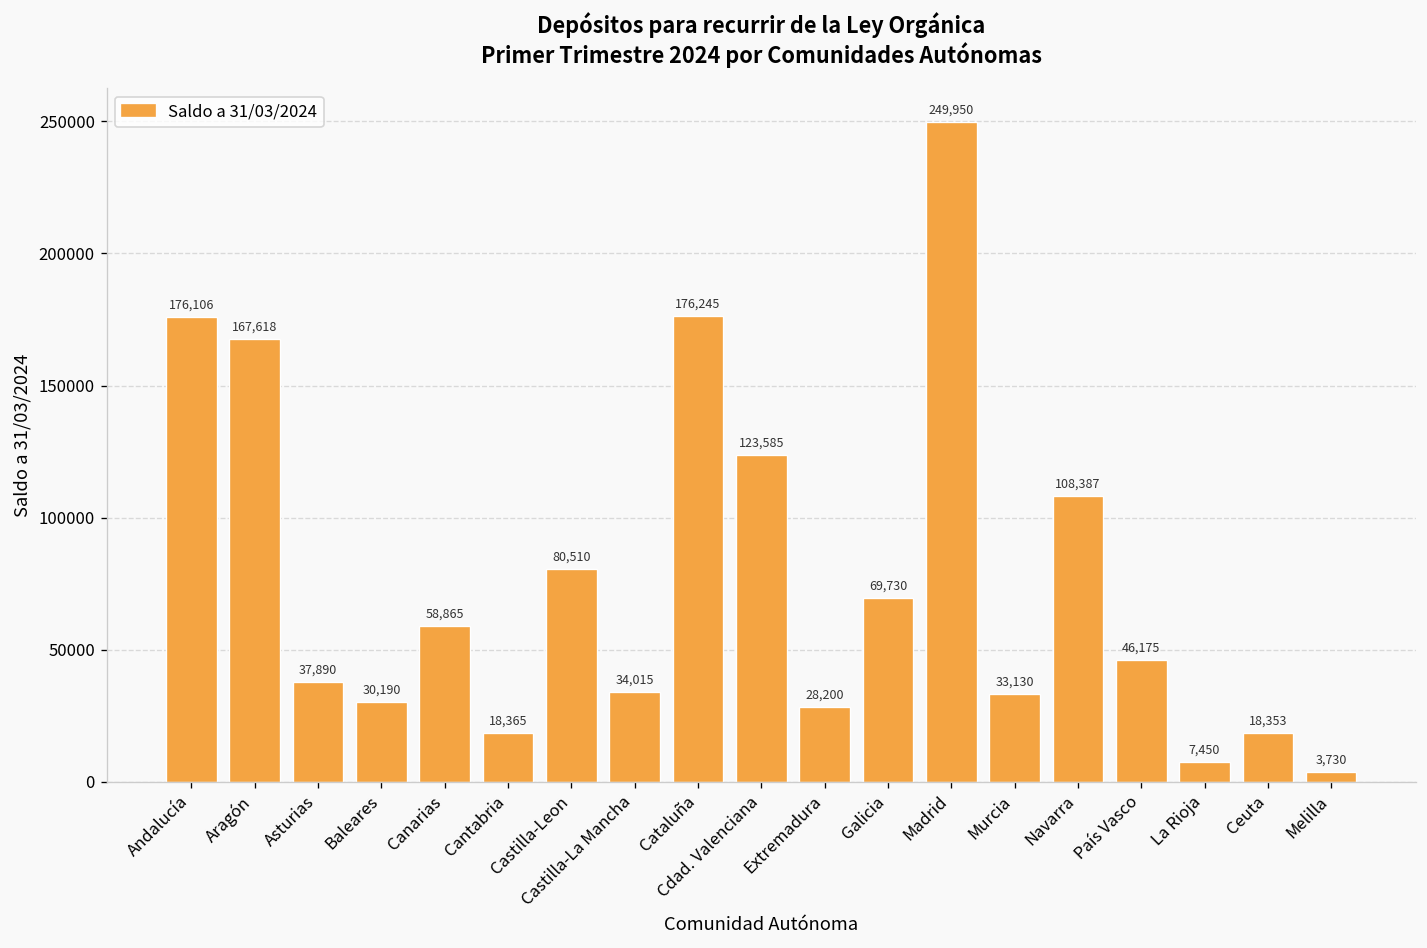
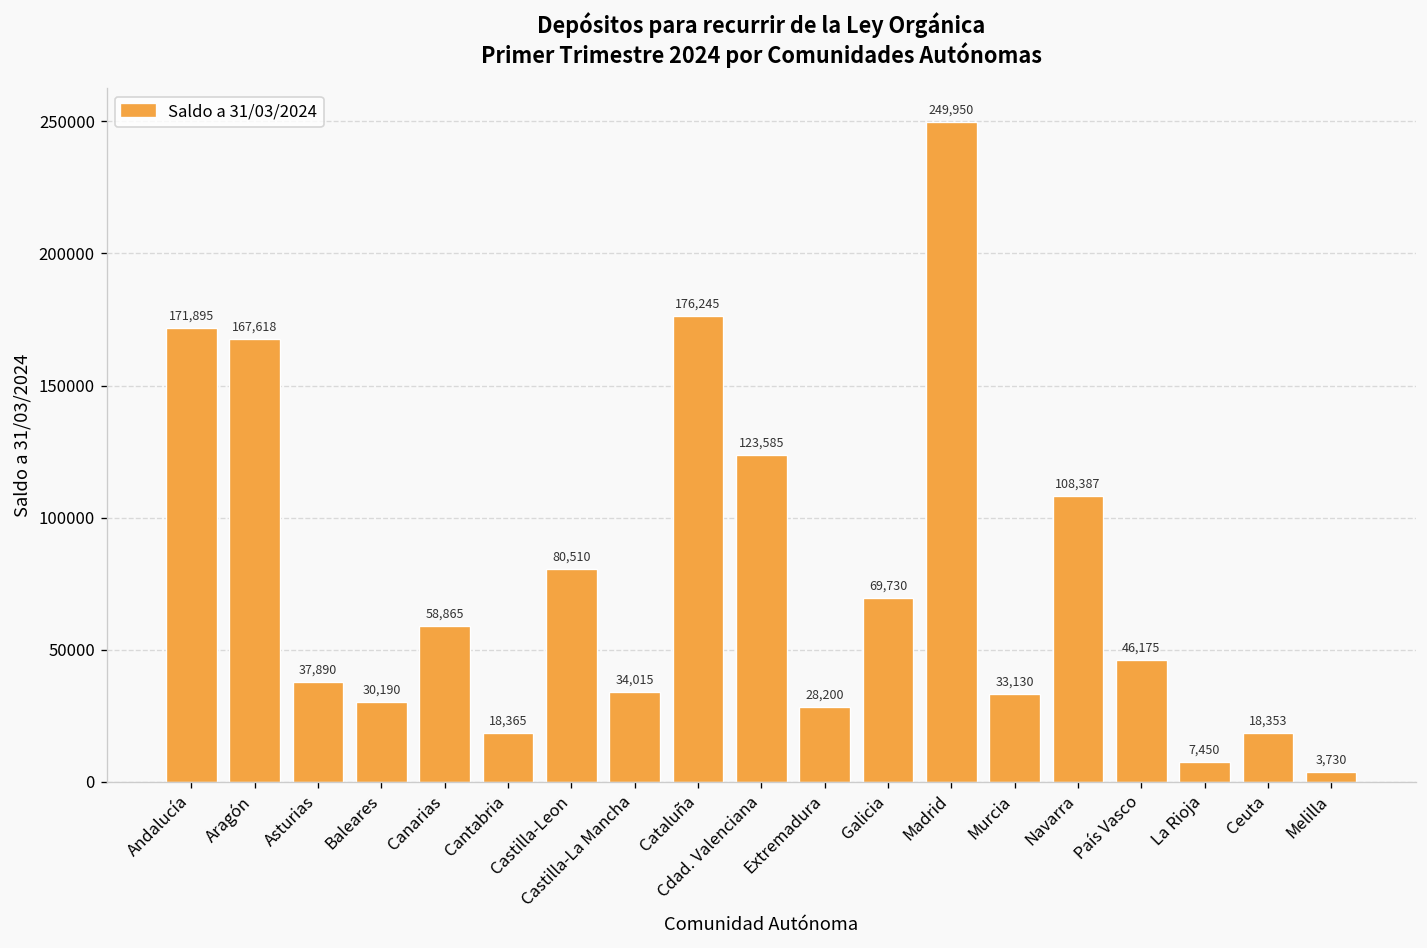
  {
-   "Andalucía": "176,106",
+   "Andalucía": "171,895",
    "Aragón": "167,618",
    "Asturias": "37,890",
    "Baleares": "30,190",
    "Canarias": "58,865",
    "Cantabria": "18,365",
    "Castilla-Leon": "80,510",
    "Castilla-La Mancha": "34,015",
    "Cataluña": "176,245",
    "Cdad. Valenciana": "123,585",
    "Extremadura": "28,200",
    "Galicia": "69,730",
    "Madrid": "249,950",
    "Murcia": "33,130",
    "Navarra": "108,387",
    "País Vasco": "46,175",
    "La Rioja": "7,450",
    "Ceuta": "18,353",
    "Melilla": "3,730"
  }
